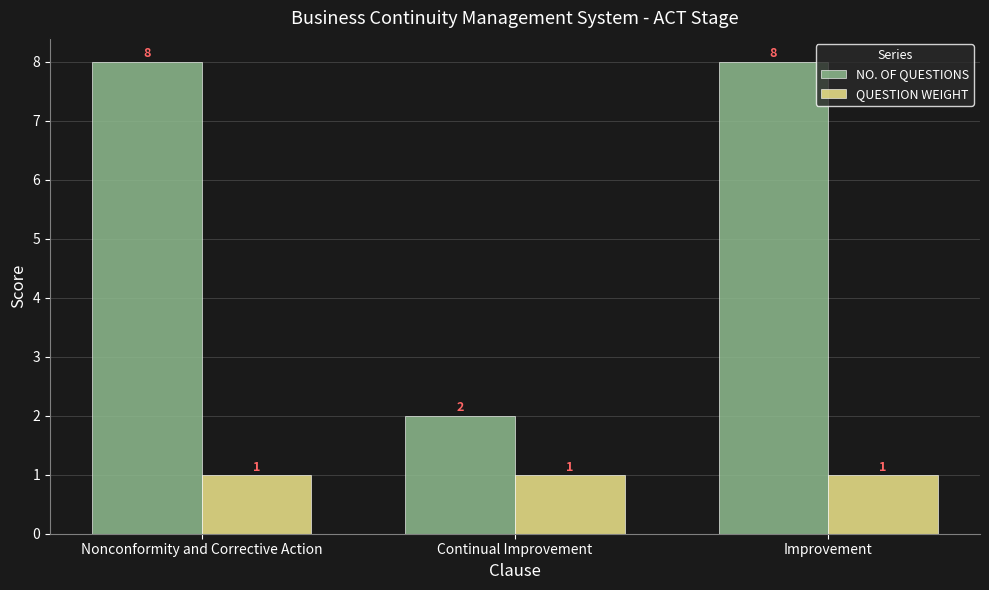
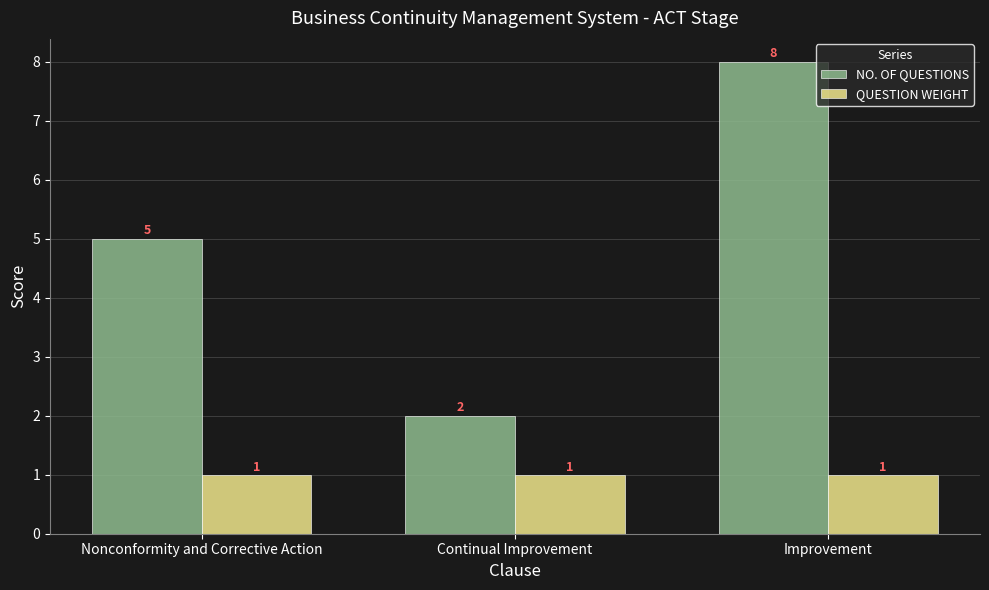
  {
    "NO. OF QUESTIONS": {
-     "Nonconformity and Corrective Action": 8,
+     "Nonconformity and Corrective Action": 5,
      "Continual Improvement": 2,
      "Improvement": 8
    },
    "QUESTION WEIGHT": {
      "Nonconformity and Corrective Action": 1,
      "Continual Improvement": 1,
      "Improvement": 1
    }
  }
